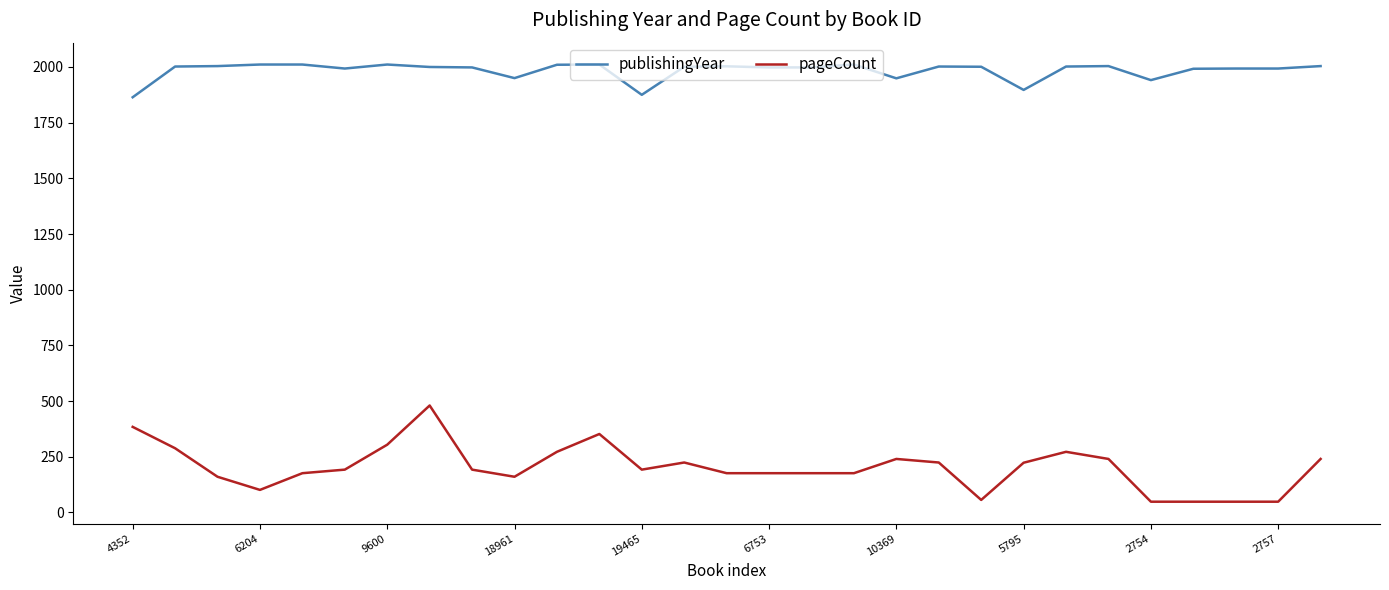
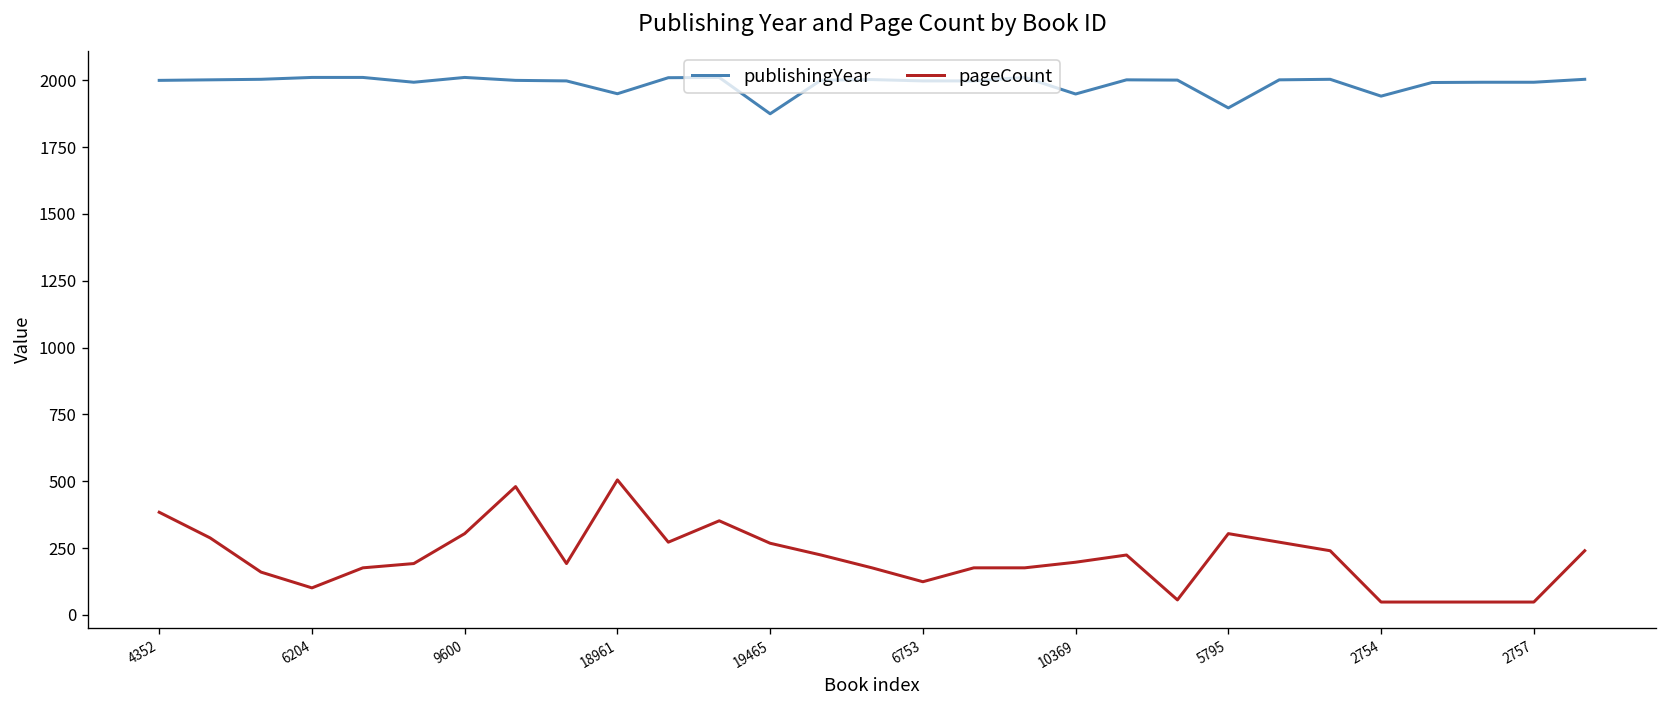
  {
    "publishingYear": {
-     "4352": 1860,
+     "4352": 2000,
      "6204": 2010,
      "9600": 2010,
      "18961": 1950,
      "19465": 1880,
      "10369": 1950,
      "5795": 1900,
      "2754": 1940,
      "2757": 1990
    },
    "pageCount": {
      "4352": 380,
      "6204": 100,
      "9600": 300,
-     "18961": 160,
-     "19465": 190,
-     "6753": 180,
-     "10369": 240,
-     "5795": 220,
+     "18961": 510,
+     "19465": 270,
+     "6753": 120,
+     "10369": 200,
+     "5795": 300,
      "2754": 50,
      "2757": 50
    }
  }
